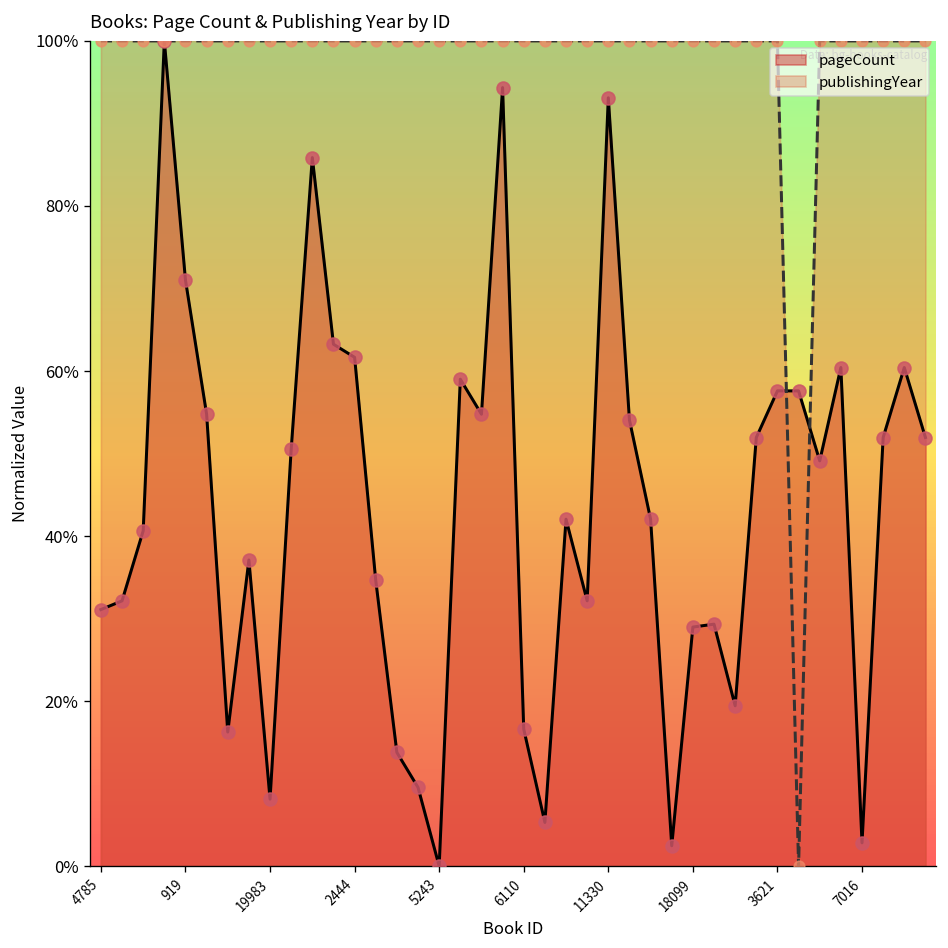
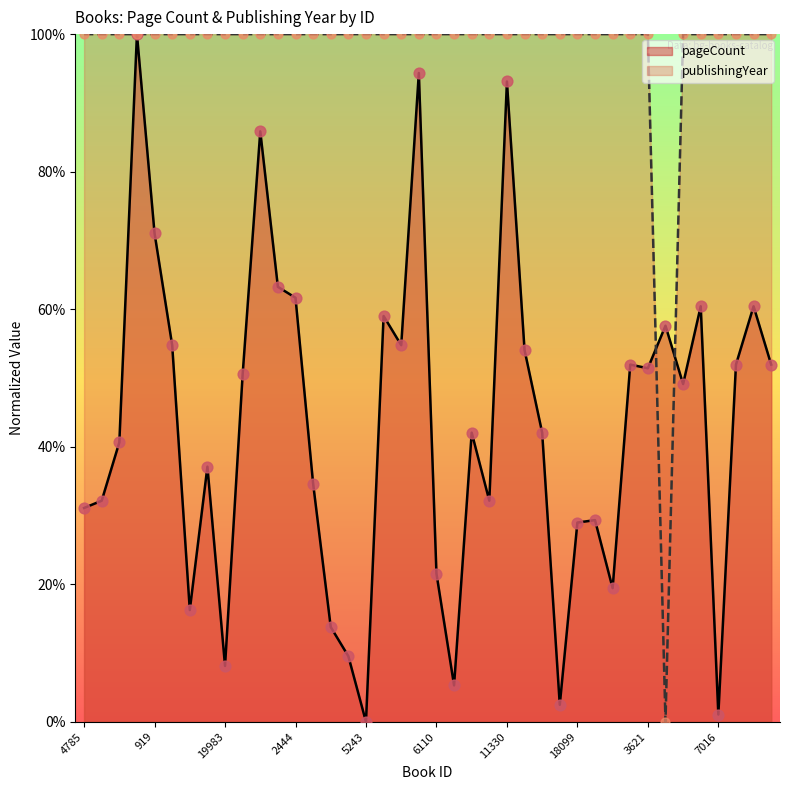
  {
    "pageCount": {
      "4785": "31%",
      "919": "71%",
      "19983": "8%",
      "2444": "62%",
      "5243": "0%",
-     "6110": "17%",
+     "6110": "22%",
      "11330": "93%",
      "18099": "29%",
-     "3621": "58%",
-     "7016": "3%"
+     "3621": "51%",
+     "7016": "1%"
    },
    "publishingYear": {
      "4785": "100%",
      "919": "100%",
      "19983": "100%",
      "2444": "100%",
      "5243": "100%",
      "6110": "100%",
      "11330": "100%",
      "18099": "100%",
      "3621": "100%",
      "7016": "100%"
    }
  }
